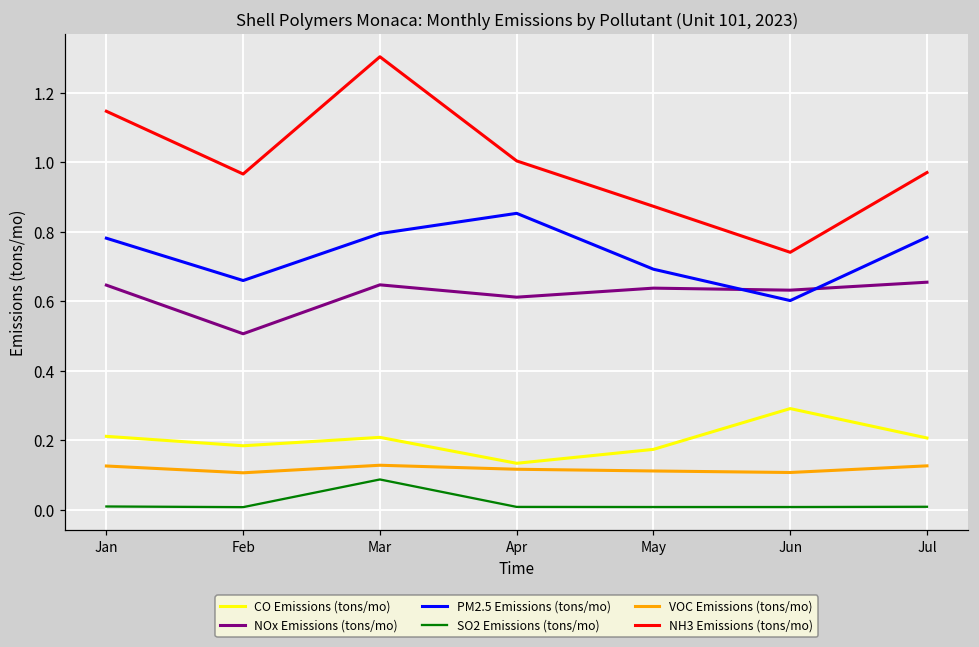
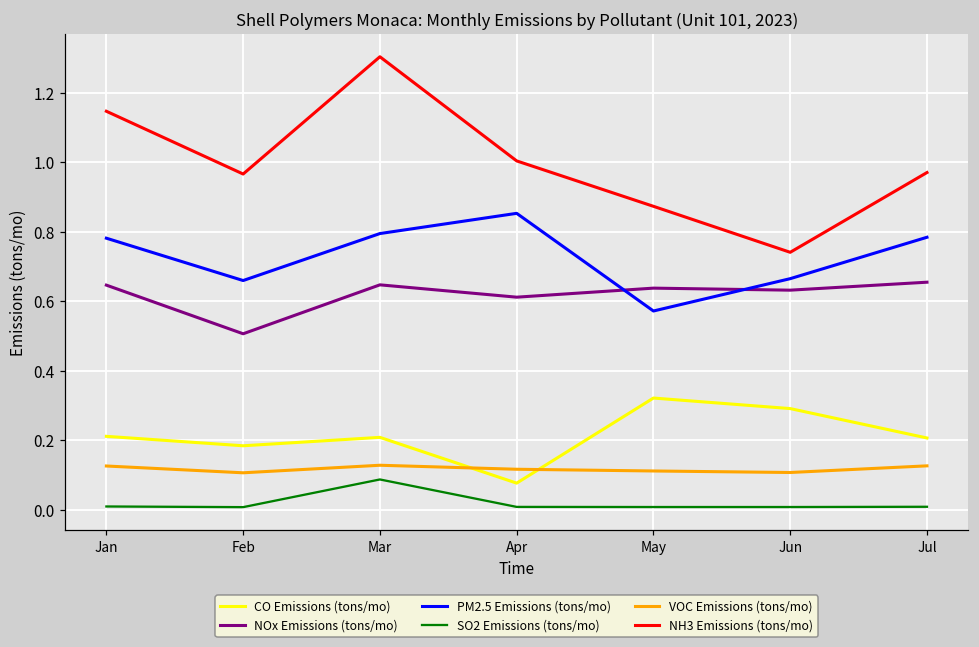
  {
    "CO Emissions (tons/mo)": {
      "Jan": 0.21,
      "Feb": 0.18,
      "Mar": 0.21,
-     "Apr": 0.13,
-     "May": 0.17,
+     "Apr": 0.08,
+     "May": 0.32,
      "Jun": 0.29,
      "Jul": 0.21
    },
    "NOx Emissions (tons/mo)": {
      "Jan": 0.65,
      "Feb": 0.51,
      "Mar": 0.65,
      "Apr": 0.61,
      "May": 0.64,
      "Jun": 0.63,
      "Jul": 0.66
    },
    "PM2.5 Emissions (tons/mo)": {
      "Jan": 0.78,
      "Feb": 0.66,
      "Mar": 0.80,
      "Apr": 0.85,
-     "May": 0.69,
-     "Jun": 0.60,
+     "May": 0.57,
+     "Jun": 0.67,
      "Jul": 0.78
    },
    "SO2 Emissions (tons/mo)": {
      "Jan": 0.01,
      "Feb": 0.01,
      "Mar": 0.09,
      "Apr": 0.01,
      "May": 0.01,
      "Jun": 0.01,
      "Jul": 0.01
    },
    "VOC Emissions (tons/mo)": {
      "Jan": 0.13,
      "Feb": 0.11,
      "Mar": 0.13,
      "Apr": 0.12,
      "May": 0.11,
      "Jun": 0.11,
      "Jul": 0.13
    },
    "NH3 Emissions (tons/mo)": {
      "Jan": 1.15,
      "Feb": 0.97,
      "Mar": 1.30,
      "Apr": 1.00,
      "May": 0.87,
      "Jun": 0.74,
      "Jul": 0.97
    }
  }
